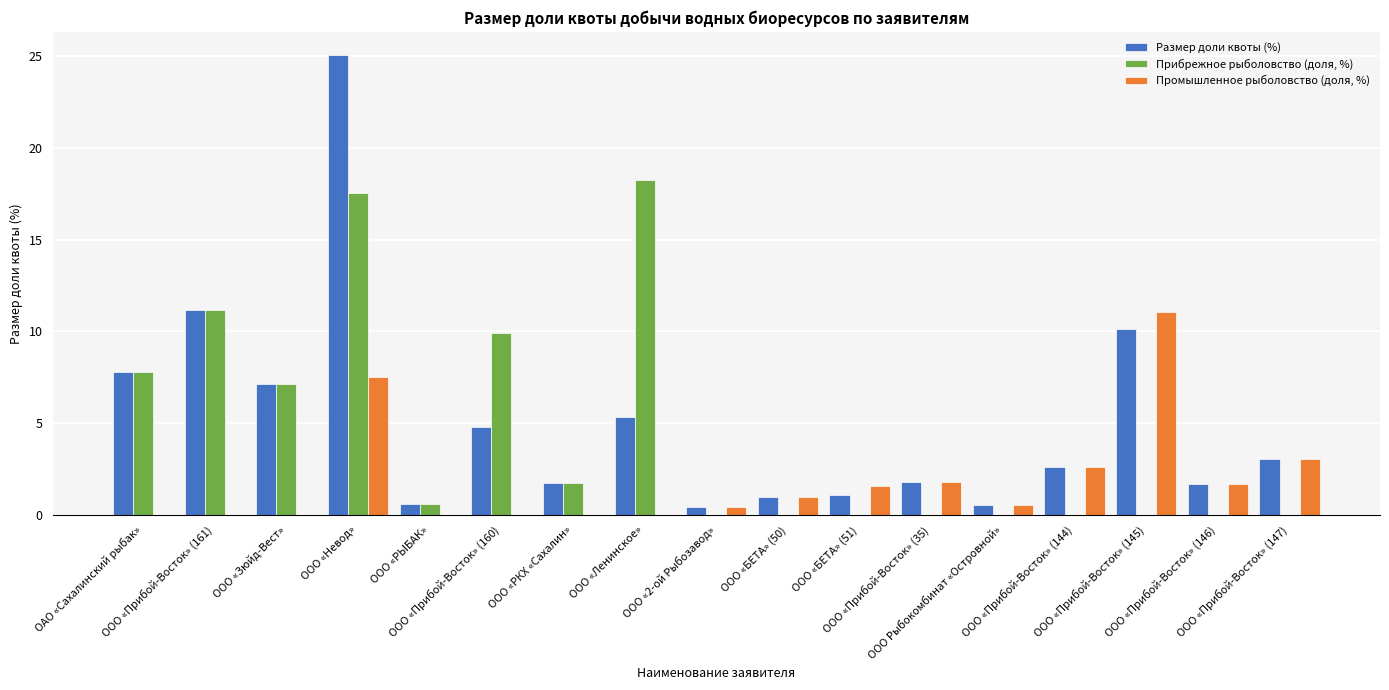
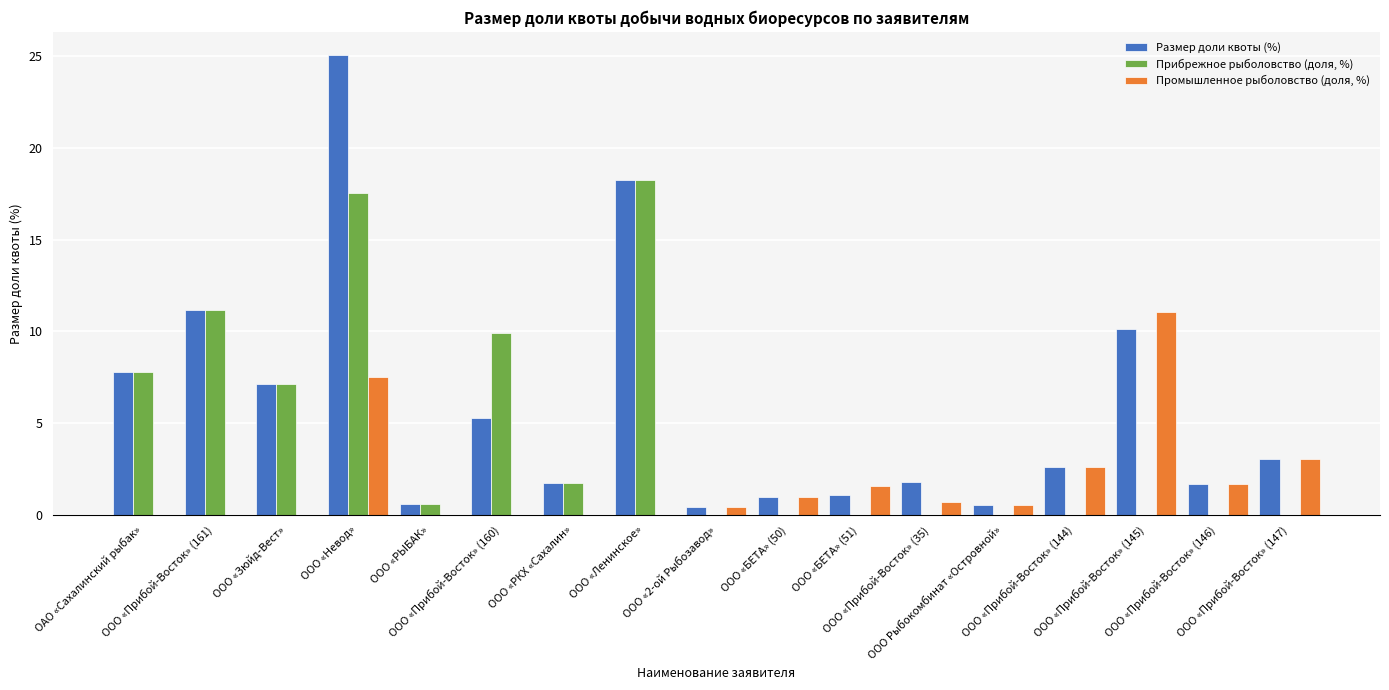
  {
    "Размер доли квоты (%)": {
      "ОАО «Сахалинский рыбак»": 7.8,
      "ООО «Прибой-Восток» (161)": 11.2,
      "ООО «Зюйд-Вест»": 7.2,
      "ООО «Невод»": 25.1,
      "ООО «РЫБАК»": 0.6,
-     "ООО «Прибой-Восток» (160)": 4.8,
+     "ООО «Прибой-Восток» (160)": 5.3,
      "ООО «РКХ «Сахалин»": 1.7,
-     "ООО «Ленинское»": 5.3,
+     "ООО «Ленинское»": 18.2,
      "ООО «2-ой Рыбозавод»": 0.4,
      "ООО «БЕТА» (50)": 1.0,
      "ООО «БЕТА» (51)": 1.1,
      "ООО «Прибой-Восток» (35)": 1.8,
      "ООО Рыбокомбинат «Островной»": 0.5,
      "ООО «Прибой-Восток» (144)": 2.6,
      "ООО «Прибой-Восток» (145)": 10.1,
      "ООО «Прибой-Восток» (146)": 1.7,
      "ООО «Прибой-Восток» (147)": 3.1
    },
    "Прибрежное рыболовство (доля, %)": {
      "ОАО «Сахалинский рыбак»": 7.8,
      "ООО «Прибой-Восток» (161)": 11.2,
      "ООО «Зюйд-Вест»": 7.2,
      "ООО «Невод»": 17.5,
      "ООО «РЫБАК»": 0.6,
      "ООО «Прибой-Восток» (160)": 9.9,
      "ООО «РКХ «Сахалин»": 1.7,
      "ООО «Ленинское»": 18.2,
      "ООО «2-ой Рыбозавод»": 0.0,
      "ООО «БЕТА» (50)": 0.0,
      "ООО «БЕТА» (51)": 0.0,
      "ООО «Прибой-Восток» (35)": 0.0,
      "ООО Рыбокомбинат «Островной»": 0.0,
      "ООО «Прибой-Восток» (144)": 0.0,
      "ООО «Прибой-Восток» (145)": 0.0,
      "ООО «Прибой-Восток» (146)": 0.0,
      "ООО «Прибой-Восток» (147)": 0.0
    },
    "Промышленное рыболовство (доля, %)": {
      "ОАО «Сахалинский рыбак»": 0.0,
      "ООО «Прибой-Восток» (161)": 0.0,
      "ООО «Зюйд-Вест»": 0.0,
      "ООО «Невод»": 7.5,
      "ООО «РЫБАК»": 0.0,
      "ООО «Прибой-Восток» (160)": 0.0,
      "ООО «РКХ «Сахалин»": 0.0,
      "ООО «Ленинское»": 0.0,
      "ООО «2-ой Рыбозавод»": 0.4,
      "ООО «БЕТА» (50)": 1.0,
      "ООО «БЕТА» (51)": 1.6,
-     "ООО «Прибой-Восток» (35)": 1.8,
+     "ООО «Прибой-Восток» (35)": 0.7,
      "ООО Рыбокомбинат «Островной»": 0.5,
      "ООО «Прибой-Восток» (144)": 2.6,
      "ООО «Прибой-Восток» (145)": 11.1,
      "ООО «Прибой-Восток» (146)": 1.7,
      "ООО «Прибой-Восток» (147)": 3.1
    }
  }
